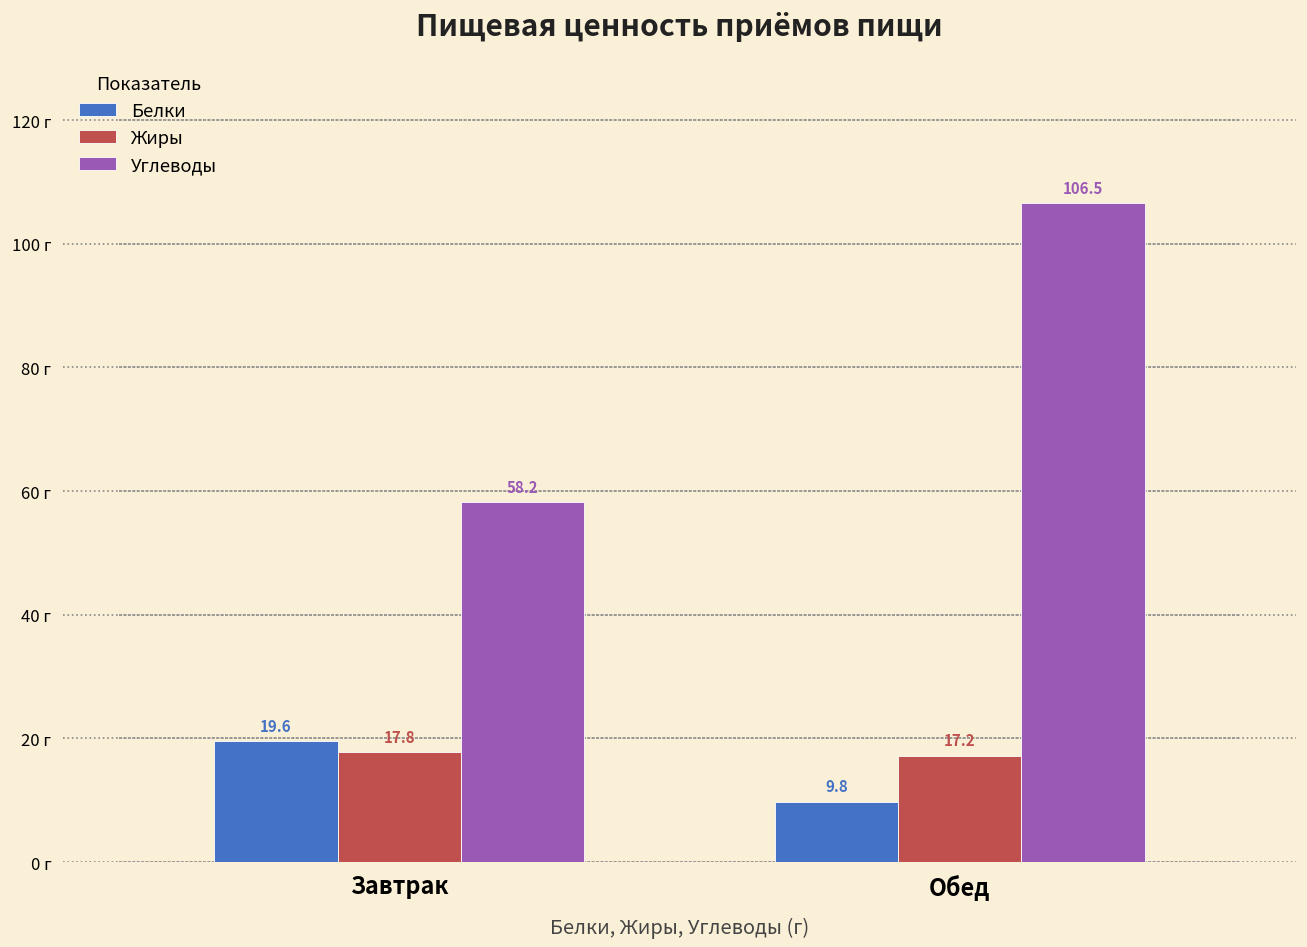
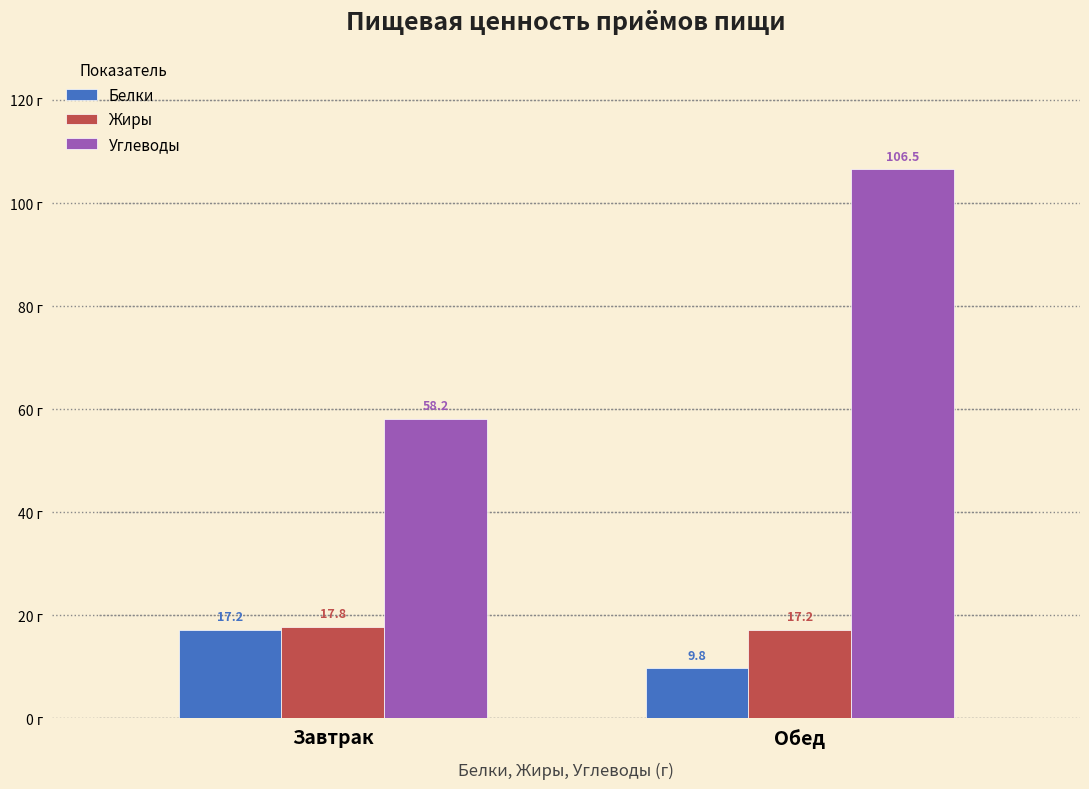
  {
    "Белки": {
-     "Завтрак": 19.6,
+     "Завтрак": 17.2,
      "Обед": 9.8
    },
    "Жиры": {
      "Завтрак": 17.8,
      "Обед": 17.2
    },
    "Углеводы": {
      "Завтрак": 58.2,
      "Обед": 106.5
    }
  }
